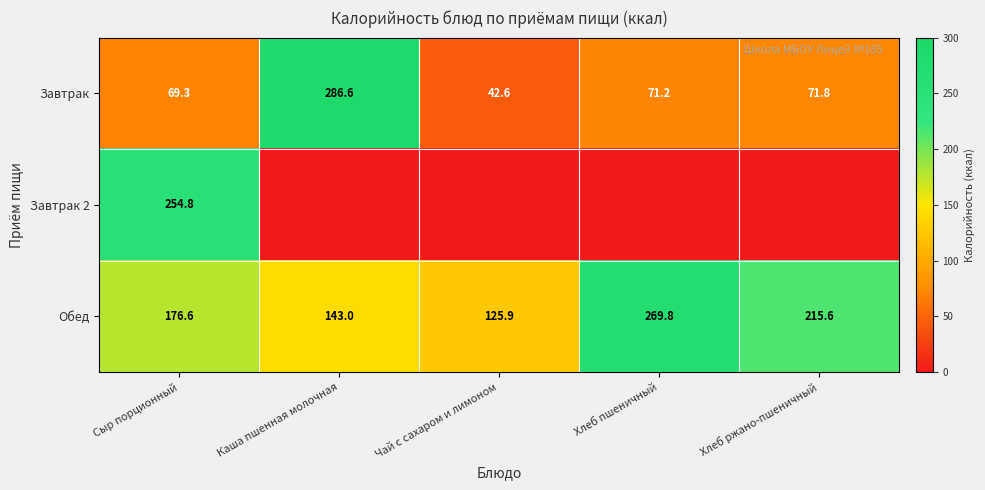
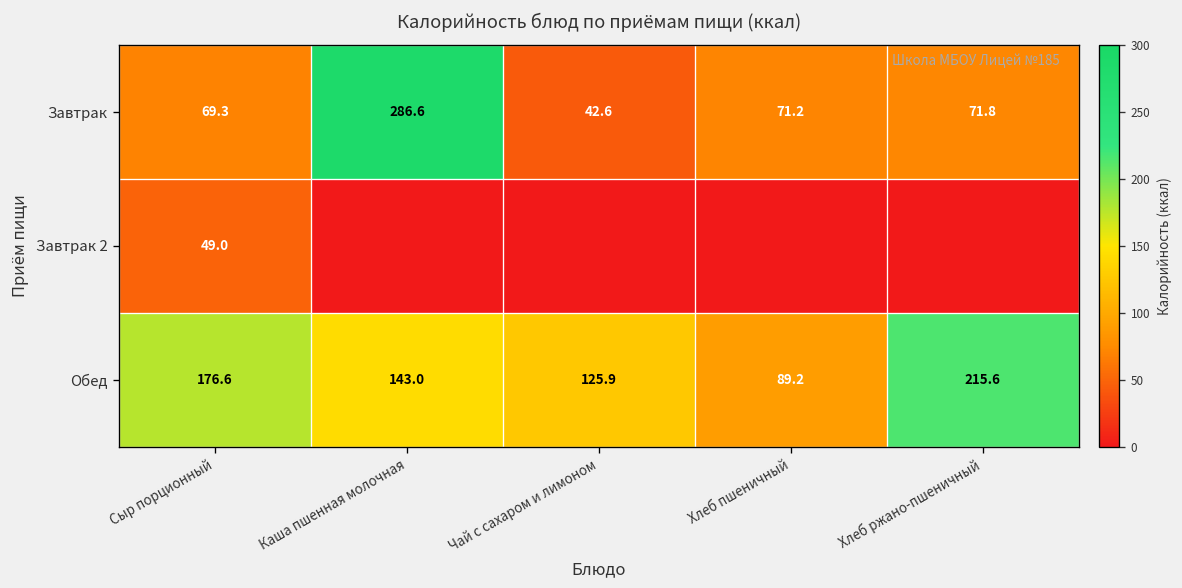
  {
    "Завтрак": {
      "Сыр порционный": 69.3,
      "Каша пшенная молочная": 286.6,
      "Чай с сахаром и лимоном": 42.6,
      "Хлеб пшеничный": 71.2
    },
    "Завтрак 2": {
-     "Сыр порционный": 254.8
+     "Сыр порционный": 49.0
    },
    "Обед": {
      "Сыр порционный": 176.6,
      "Каша пшенная молочная": 143.0,
      "Чай с сахаром и лимоном": 125.9,
-     "Хлеб пшеничный": 269.8,
+     "Хлеб пшеничный": 89.2,
      "Хлеб ржано-пшеничный": 215.6
    }
  }
